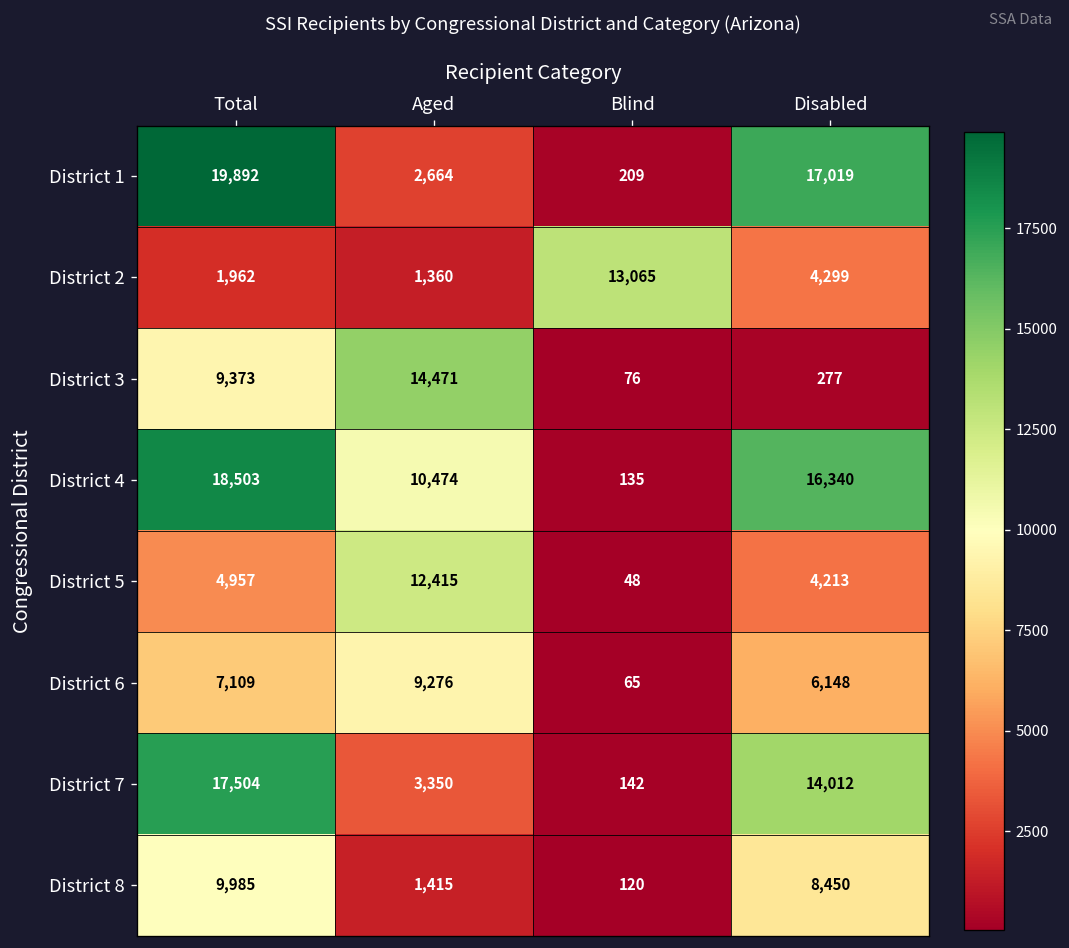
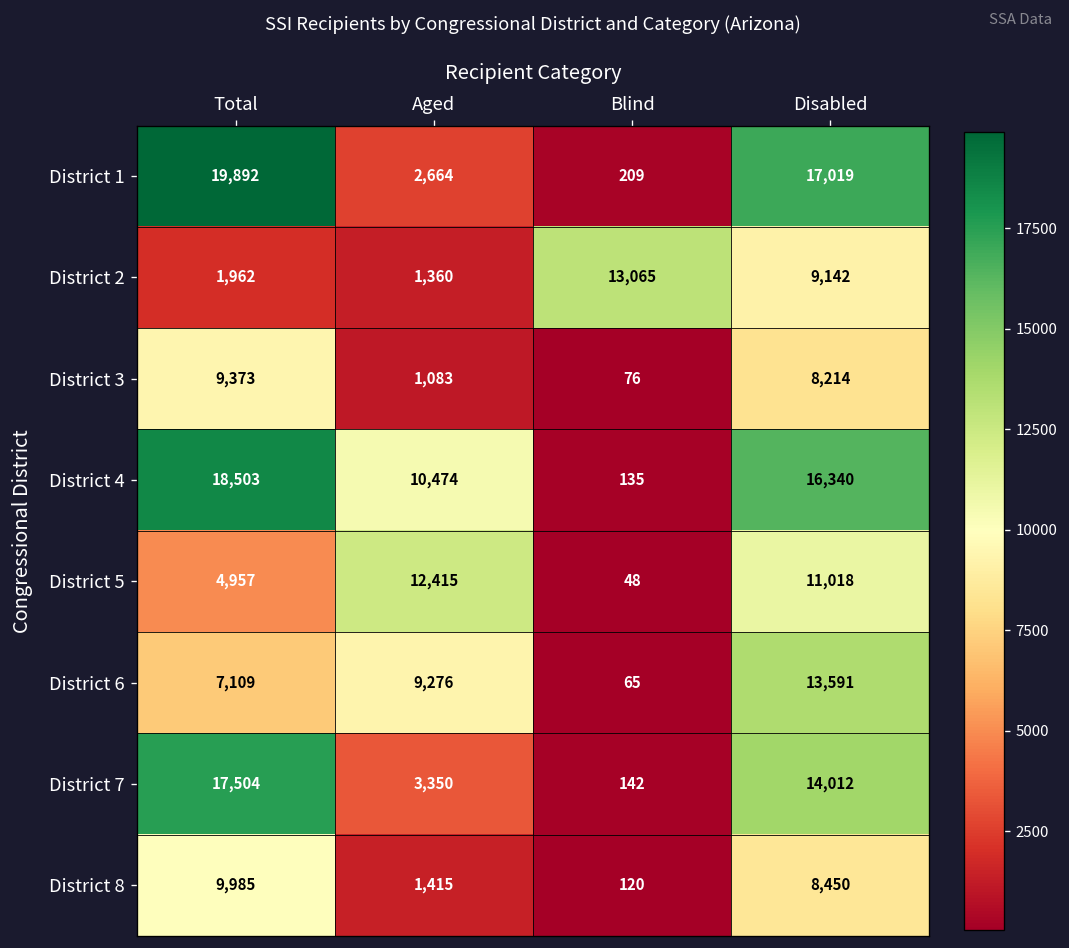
  {
    "District 1": {
      "Total": "19,892",
      "Aged": "2,664",
      "Blind": "209",
      "Disabled": "17,019"
    },
    "District 2": {
      "Total": "1,962",
      "Aged": "1,360",
      "Blind": "13,065",
-     "Disabled": "4,299"
+     "Disabled": "9,142"
    },
    "District 3": {
      "Total": "9,373",
-     "Aged": "14,471",
+     "Aged": "1,083",
      "Blind": "76",
-     "Disabled": "277"
+     "Disabled": "8,214"
    },
    "District 4": {
      "Total": "18,503",
      "Aged": "10,474",
      "Blind": "135",
      "Disabled": "16,340"
    },
    "District 5": {
      "Total": "4,957",
      "Aged": "12,415",
      "Blind": "48",
-     "Disabled": "4,213"
+     "Disabled": "11,018"
    },
    "District 6": {
      "Total": "7,109",
      "Aged": "9,276",
      "Blind": "65",
-     "Disabled": "6,148"
+     "Disabled": "13,591"
    },
    "District 7": {
      "Total": "17,504",
      "Aged": "3,350",
      "Blind": "142",
      "Disabled": "14,012"
    },
    "District 8": {
      "Total": "9,985",
      "Aged": "1,415",
      "Blind": "120",
      "Disabled": "8,450"
    }
  }
